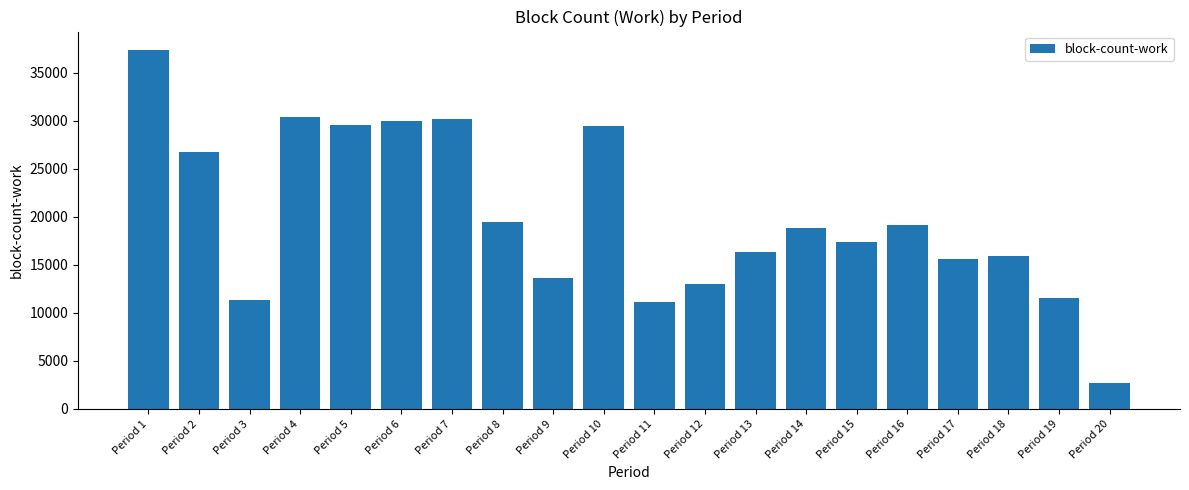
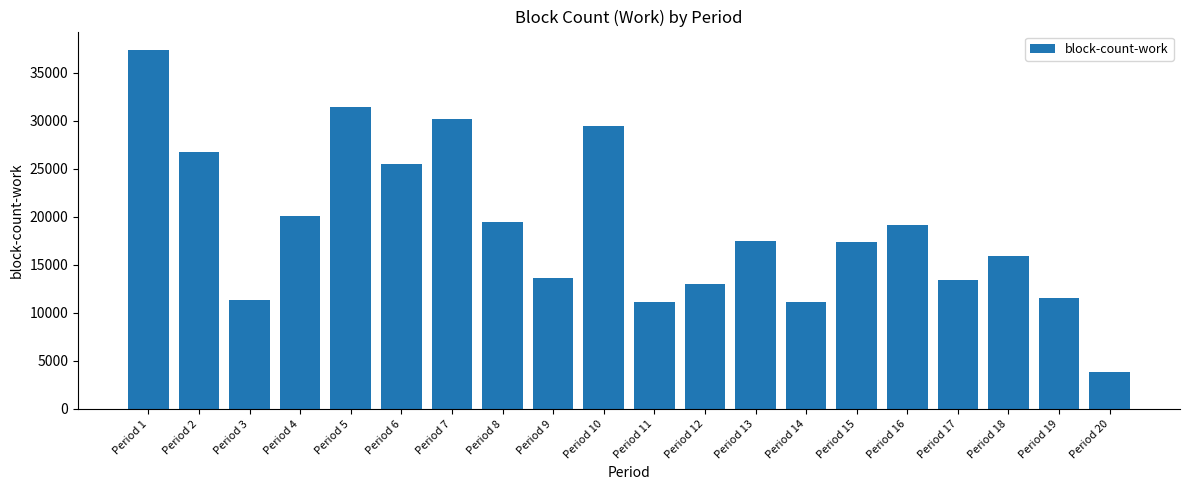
  {
    "Period 1": 37000,
    "Period 2": 27000,
    "Period 3": 11000,
-   "Period 4": 30000,
-   "Period 5": 30000,
-   "Period 6": 30000,
+   "Period 4": 20000,
+   "Period 5": 31000,
+   "Period 6": 26000,
    "Period 7": 30000,
    "Period 8": 19000,
    "Period 9": 14000,
    "Period 10": 29000,
    "Period 11": 11000,
    "Period 12": 13000,
-   "Period 13": 16000,
-   "Period 14": 19000,
+   "Period 13": 17000,
+   "Period 14": 11000,
    "Period 15": 17000,
    "Period 16": 19000,
-   "Period 17": 16000,
+   "Period 17": 13000,
    "Period 18": 16000,
    "Period 19": 12000,
-   "Period 20": 3000
+   "Period 20": 4000
  }
